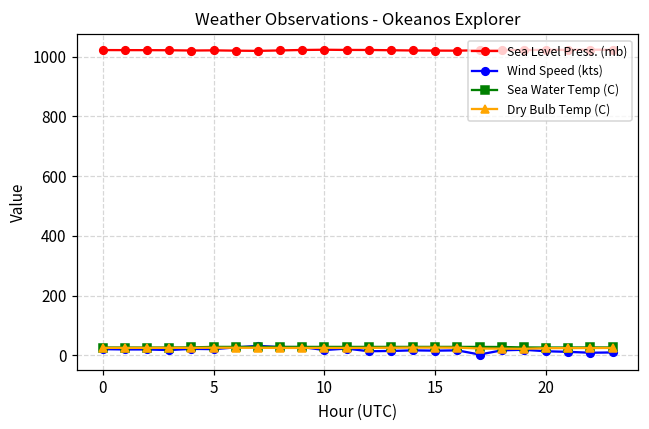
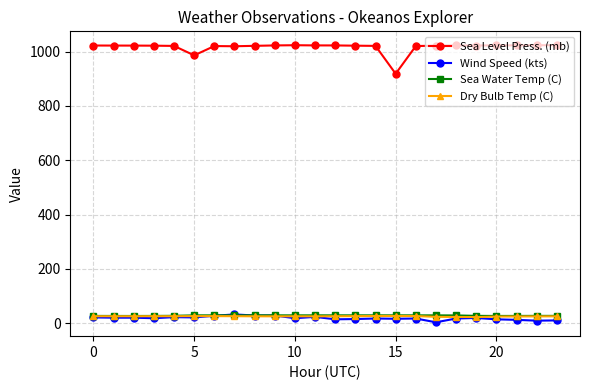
  {
    "Sea Level Press. (mb)": {
      "0": 1020,
-     "5": 1020,
+     "5": 990,
      "10": 1020,
-     "15": 1020
+     "15": 920
    },
    "Wind Speed (kts)": {
      "15": 20,
      "20": 10
    }
  }
